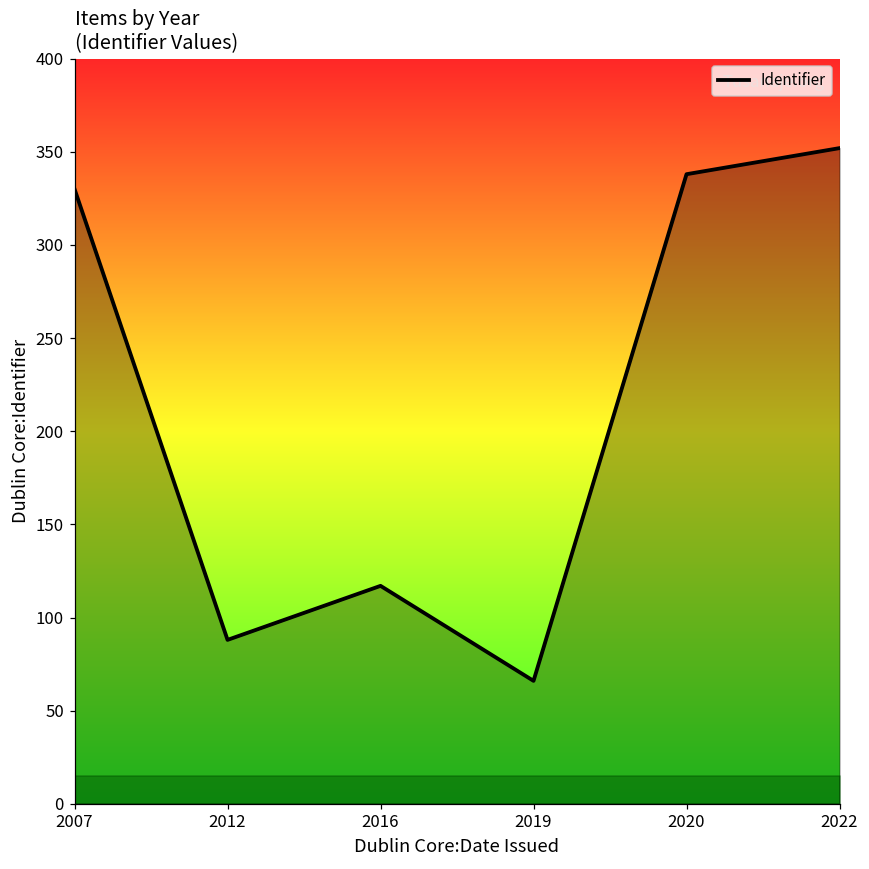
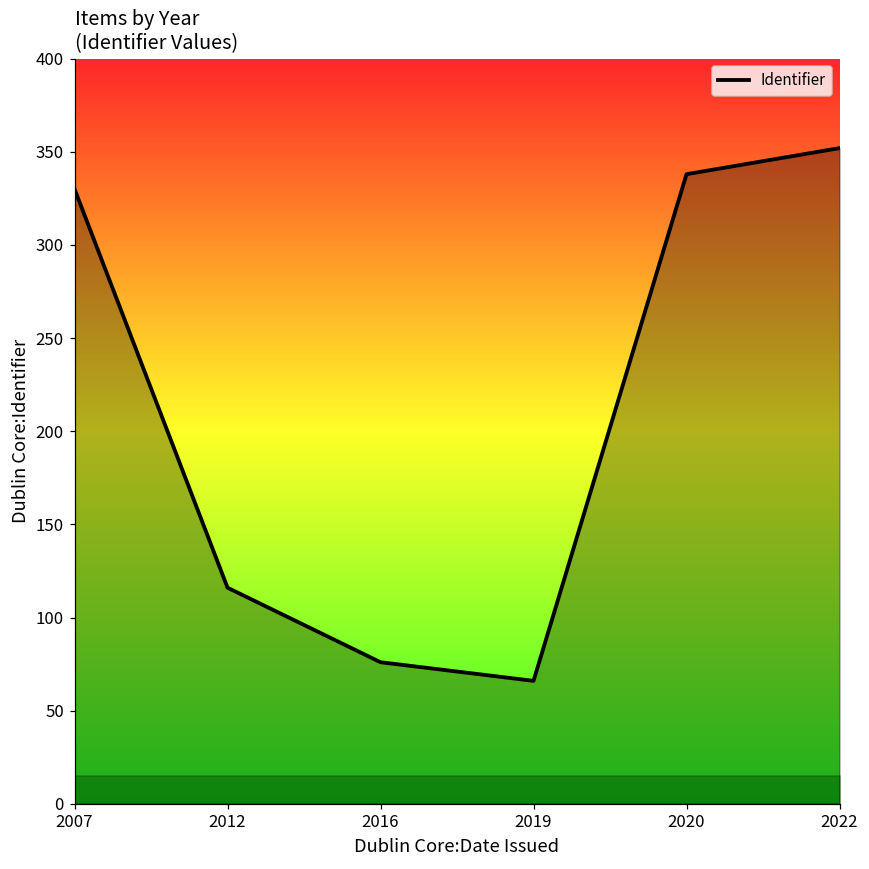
  {
    "Identifier": {
      "2007": 330,
-     "2012": 88,
-     "2016": 117,
+     "2012": 116,
+     "2016": 76,
      "2019": 66,
      "2020": 338,
      "2022": 352
    }
  }
